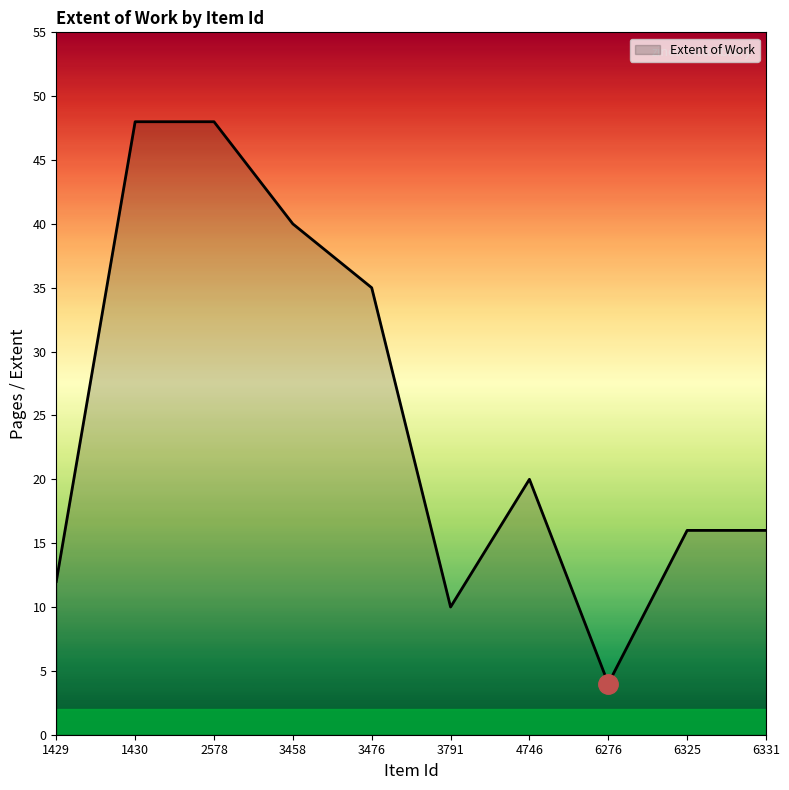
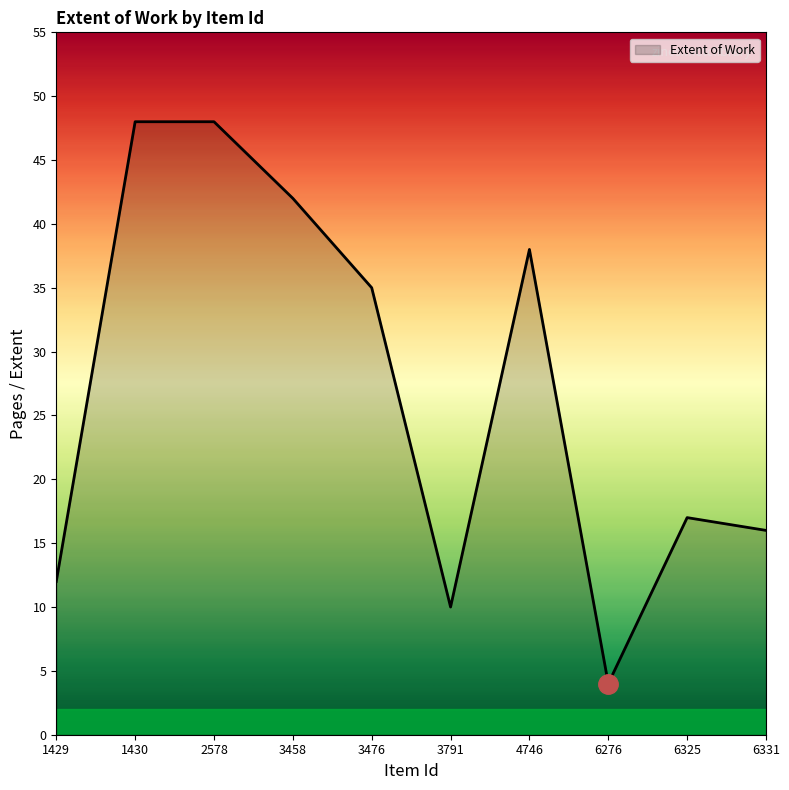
  {
    "Extent of Work": {
      "1429": 12,
      "1430": 48,
      "2578": 48,
-     "3458": 40,
+     "3458": 42,
      "3476": 35,
      "3791": 10,
-     "4746": 20,
-     "6325": 16,
+     "4746": 38,
+     "6325": 17,
      "6331": 16
    }
  }
